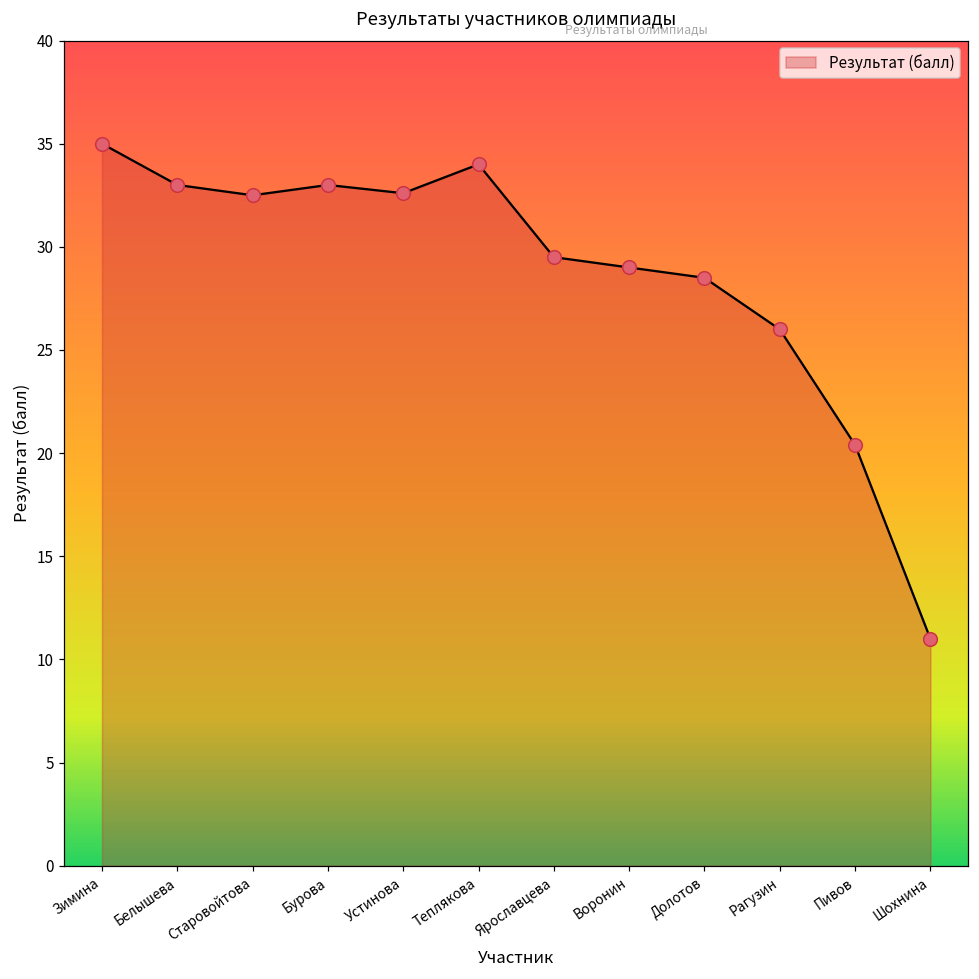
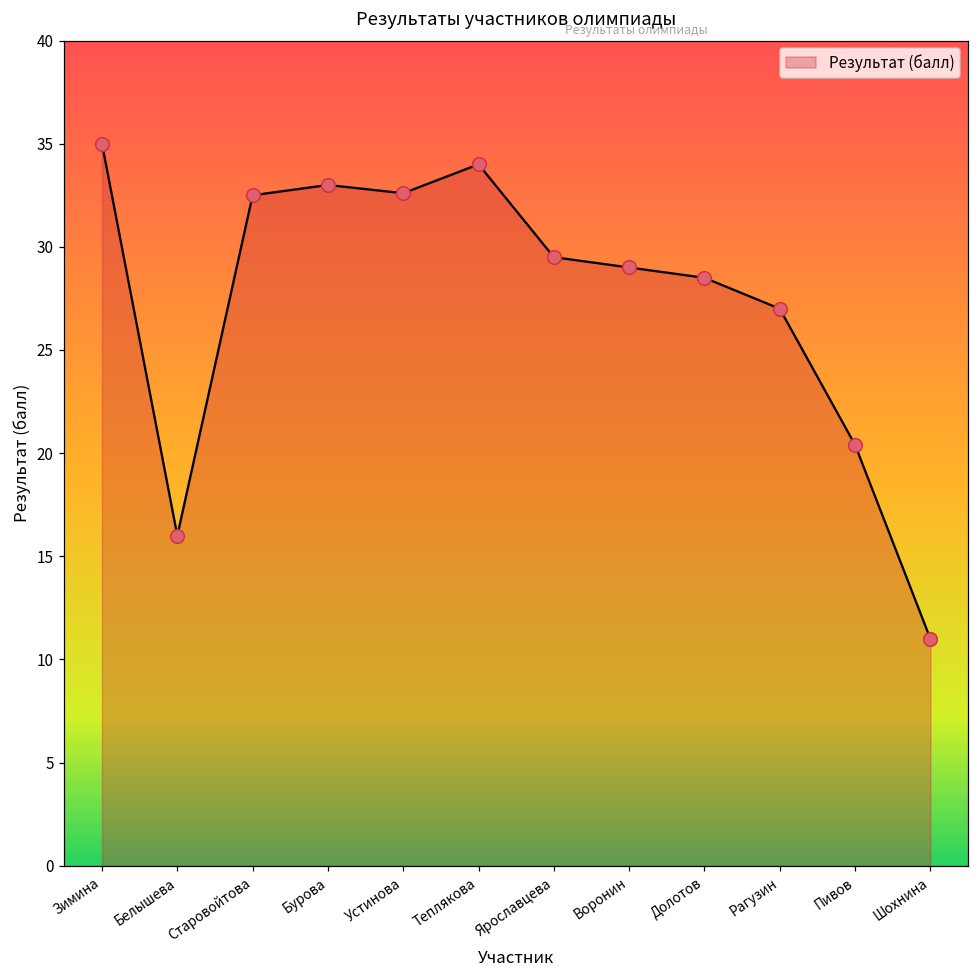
  {
    "Зимина": 35,
-   "Белышева": 33,
+   "Белышева": 16,
    "Старовойтова": 32.5,
    "Бурова": 33,
    "Устинова": 32.6,
    "Теплякова": 34,
    "Ярославцева": 29.5,
    "Воронин": 29,
    "Долотов": 28.5,
-   "Рагузин": 26,
+   "Рагузин": 27,
    "Пивов": 20.4,
    "Шохнина": 11
  }
